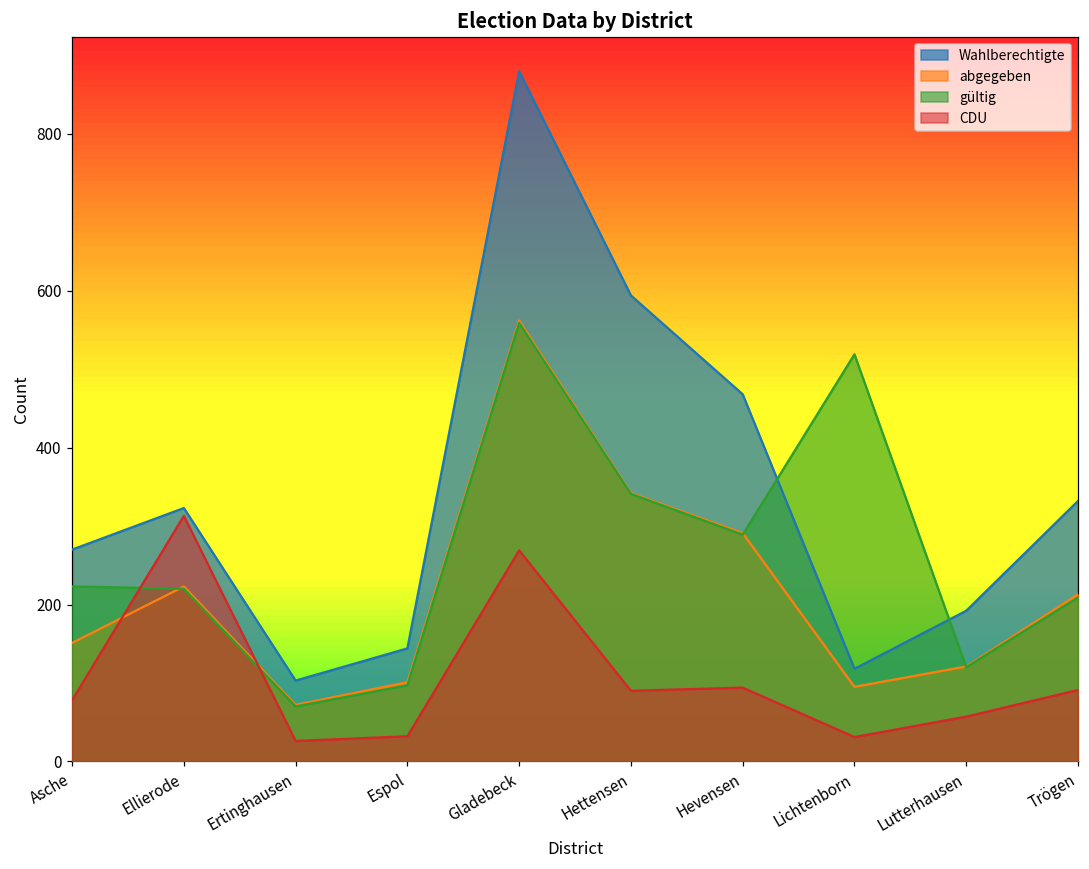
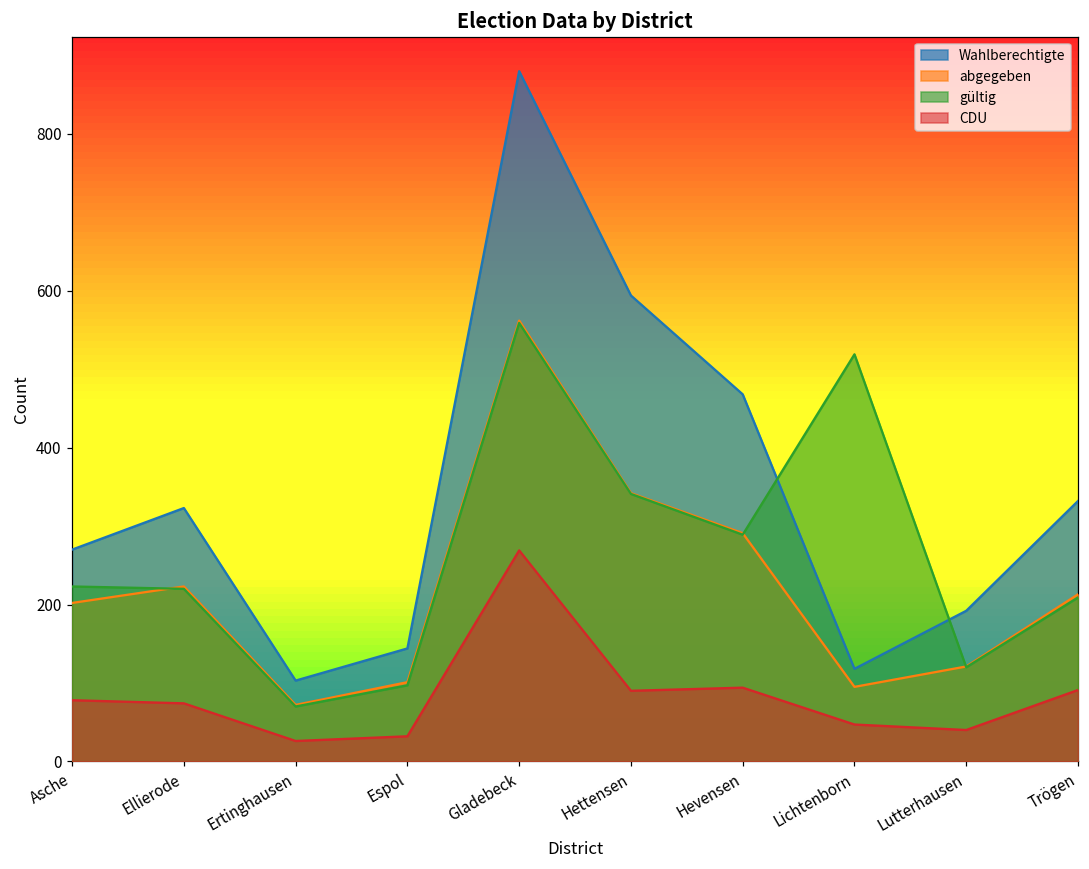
  {
    "Wahlberechtigte": {
      "Asche": 270,
      "Ellierode": 320,
      "Ertinghausen": 100,
      "Espol": 140,
      "Gladebeck": 880,
      "Hettensen": 590,
      "Hevensen": 470,
      "Lichtenborn": 120,
      "Lutterhausen": 190,
      "Trögen": 330
    },
    "abgegeben": {
-     "Asche": 150,
+     "Asche": 200,
      "Espol": 100,
      "Lichtenborn": 100,
      "Trögen": 210
    },
    "gültig": {
      "Asche": 220,
      "Espol": 100,
      "Lichtenborn": 520,
      "Trögen": 210
    },
    "CDU": {
      "Asche": 80,
-     "Ellierode": 310,
+     "Ellierode": 70,
      "Ertinghausen": 30,
      "Espol": 30,
      "Gladebeck": 270,
      "Hettensen": 90,
      "Hevensen": 90,
-     "Lichtenborn": 30,
-     "Lutterhausen": 60,
+     "Lichtenborn": 50,
+     "Lutterhausen": 40,
      "Trögen": 90
    }
  }
